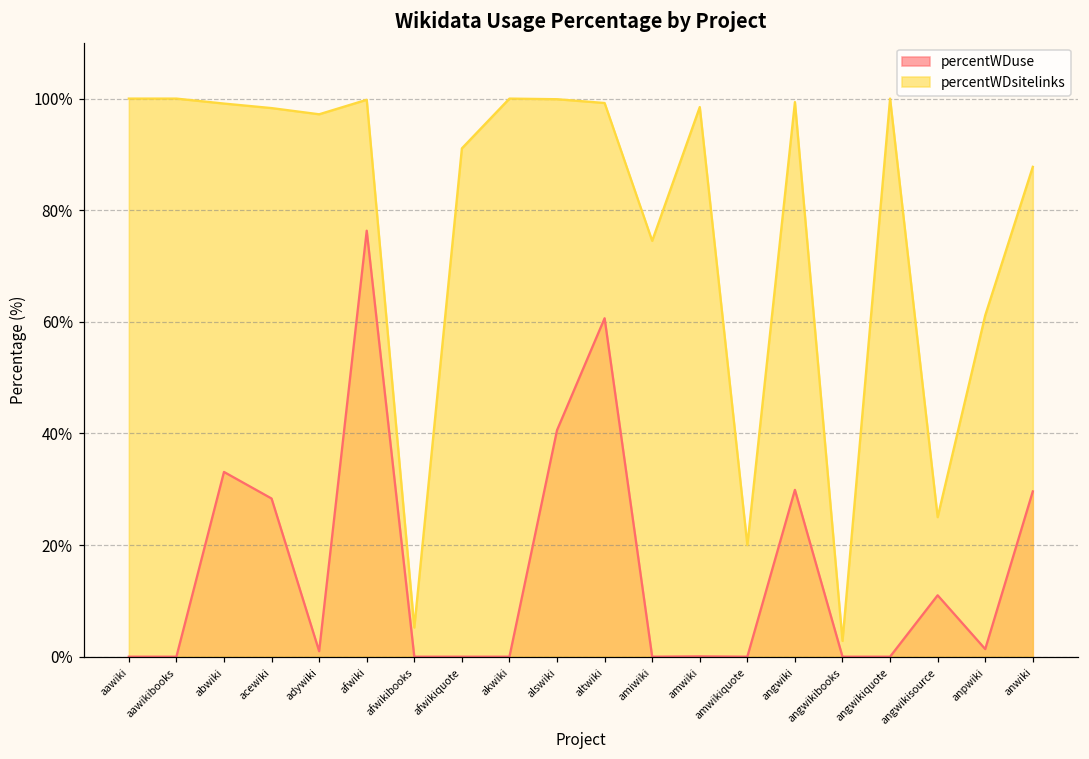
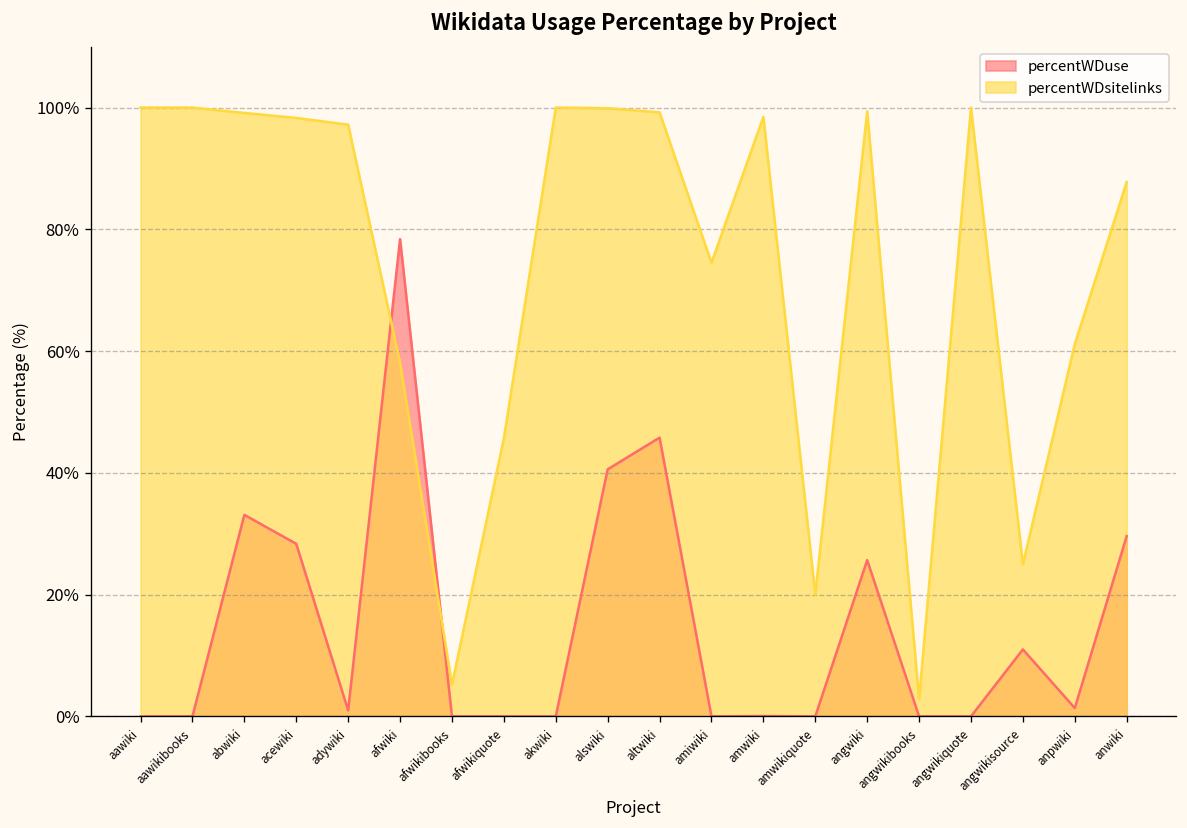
  {
    "percentWDuse": {
      "aawiki": "0%",
      "aawikibooks": "0%",
      "abwiki": "33%",
      "acewiki": "28%",
      "adywiki": "1%",
-     "afwiki": "76%",
+     "afwiki": "78%",
      "afwikibooks": "0%",
      "afwikiquote": "0%",
      "akwiki": "0%",
      "alswiki": "41%",
-     "altwiki": "61%",
+     "altwiki": "46%",
      "amiwiki": "0%",
      "amwiki": "0%",
      "amwikiquote": "0%",
-     "angwiki": "30%",
+     "angwiki": "26%",
      "angwikibooks": "0%",
      "angwikiquote": "0%",
      "angwikisource": "11%",
      "anpwiki": "1%",
      "anwiki": "30%"
    },
    "percentWDsitelinks": {
      "aawiki": "100%",
      "aawikibooks": "100%",
      "abwiki": "99%",
      "acewiki": "98%",
      "adywiki": "97%",
-     "afwiki": "100%",
+     "afwiki": "58%",
      "afwikibooks": "5%",
-     "afwikiquote": "91%",
+     "afwikiquote": "46%",
      "akwiki": "100%",
      "alswiki": "100%",
      "altwiki": "99%",
      "amiwiki": "75%",
      "amwiki": "98%",
      "amwikiquote": "20%",
      "angwiki": "99%",
      "angwikibooks": "3%",
      "angwikiquote": "100%",
      "angwikisource": "25%",
      "anpwiki": "61%",
      "anwiki": "88%"
    }
  }
